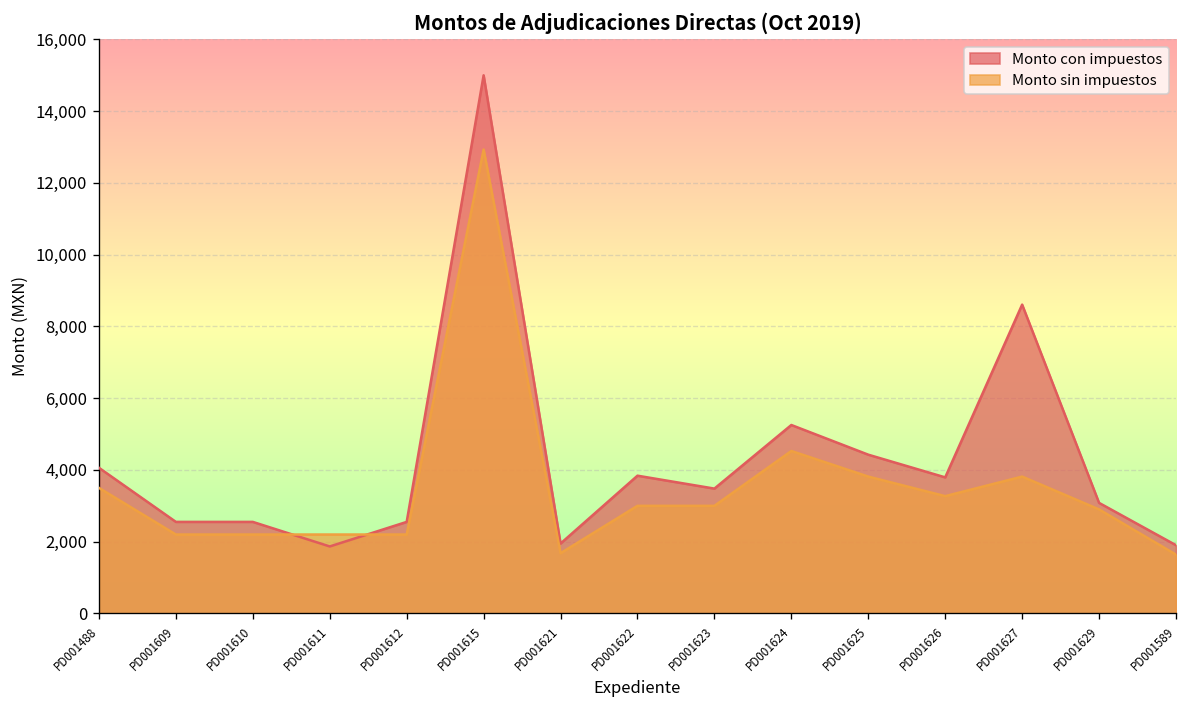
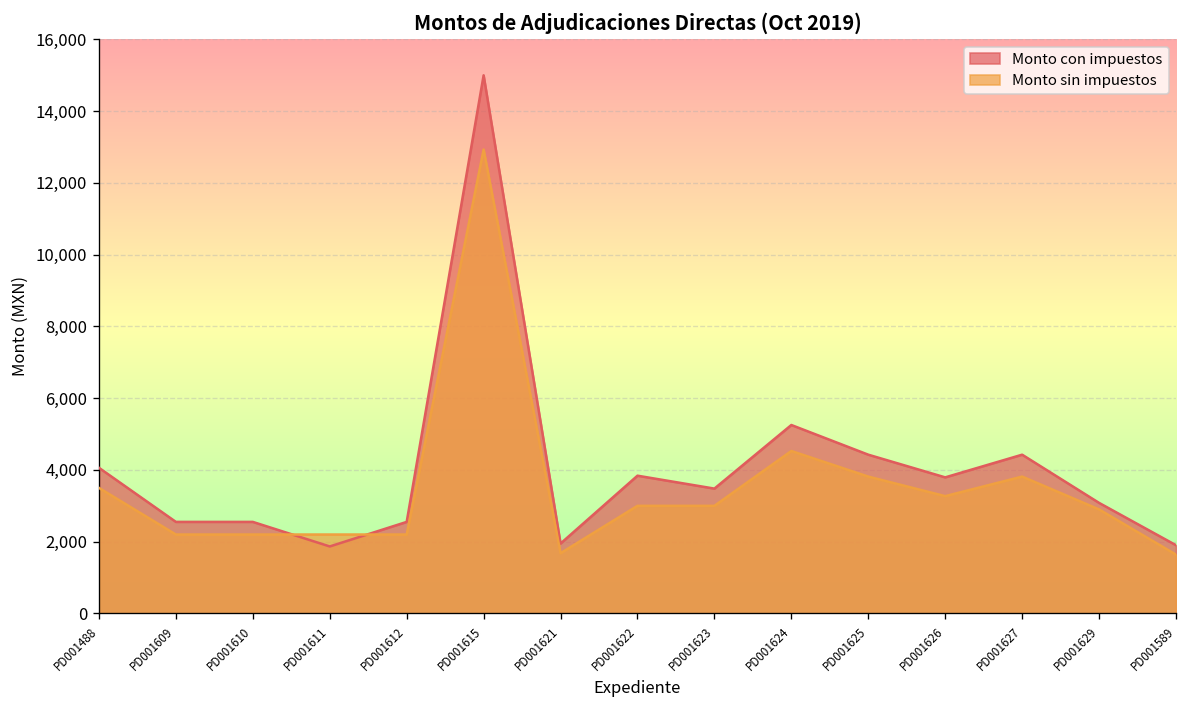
  {
    "Monto con impuestos": {
      "PD001488": "4,100",
      "PD001609": "2,600",
      "PD001610": "2,600",
      "PD001611": "1,900",
      "PD001612": "2,600",
      "PD001615": "15,000",
      "PD001621": "1,900",
      "PD001622": "3,800",
      "PD001623": "3,500",
      "PD001624": "5,300",
      "PD001625": "4,400",
      "PD001626": "3,800",
-     "PD001627": "8,600",
+     "PD001627": "4,400",
      "PD001629": "3,100",
      "PD001589": "1,900"
    },
    "Monto sin impuestos": {
      "PD001488": "3,500",
      "PD001609": "2,200",
      "PD001610": "2,200",
      "PD001611": "2,200",
      "PD001612": "2,200",
      "PD001615": "12,900",
      "PD001621": "1,700",
      "PD001622": "3,000",
      "PD001623": "3,000",
      "PD001624": "4,500",
      "PD001625": "3,800",
      "PD001626": "3,300",
      "PD001627": "3,800",
      "PD001629": "2,900",
      "PD001589": "1,600"
    }
  }
